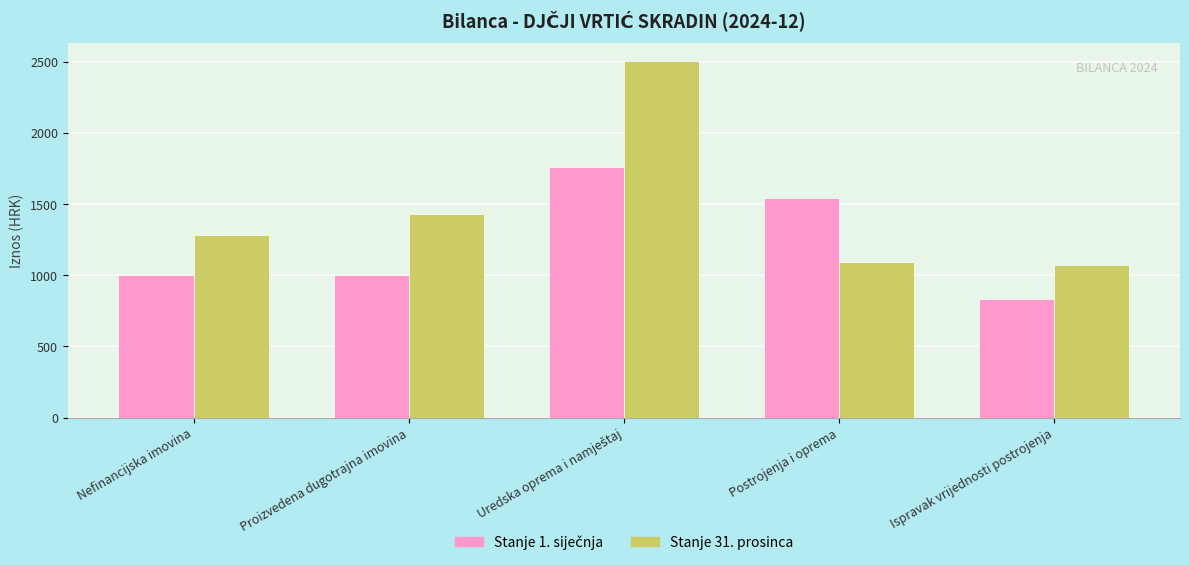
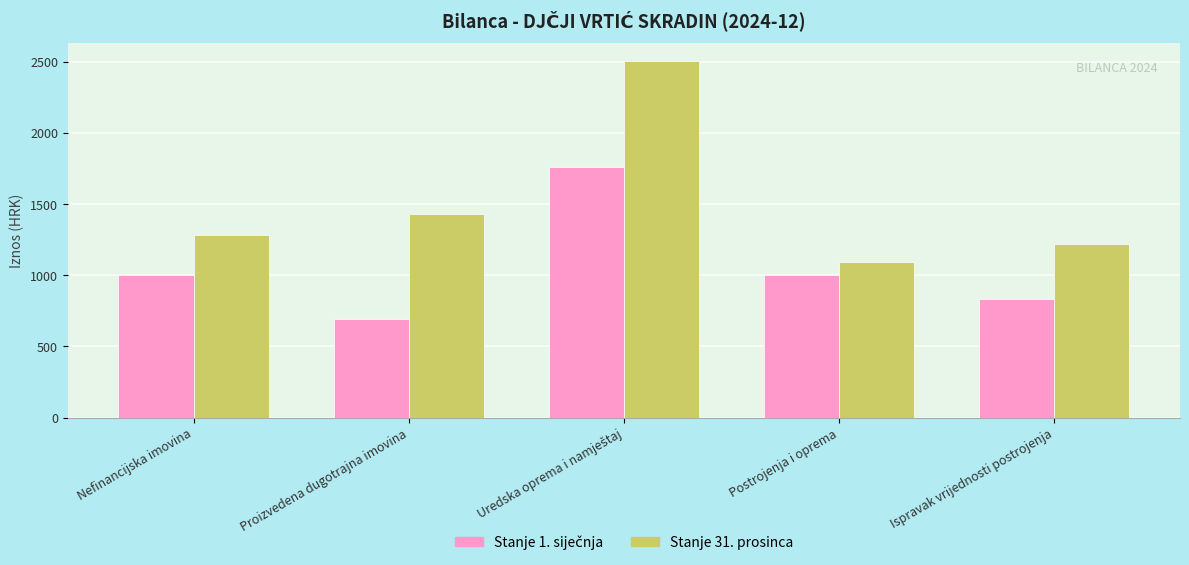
  {
    "Stanje 1. siječnja": {
      "Nefinancijska imovina": 1000,
-     "Proizvedena dugotrajna imovina": 1000,
+     "Proizvedena dugotrajna imovina": 690,
      "Uredska oprema i namještaj": 1760,
-     "Postrojenja i oprema": 1550,
+     "Postrojenja i oprema": 1000,
      "Ispravak vrijednosti postrojenja": 830
    },
    "Stanje 31. prosinca": {
      "Nefinancijska imovina": 1290,
      "Proizvedena dugotrajna imovina": 1430,
      "Uredska oprema i namještaj": 2510,
      "Postrojenja i oprema": 1090,
-     "Ispravak vrijednosti postrojenja": 1070
+     "Ispravak vrijednosti postrojenja": 1220
    }
  }
